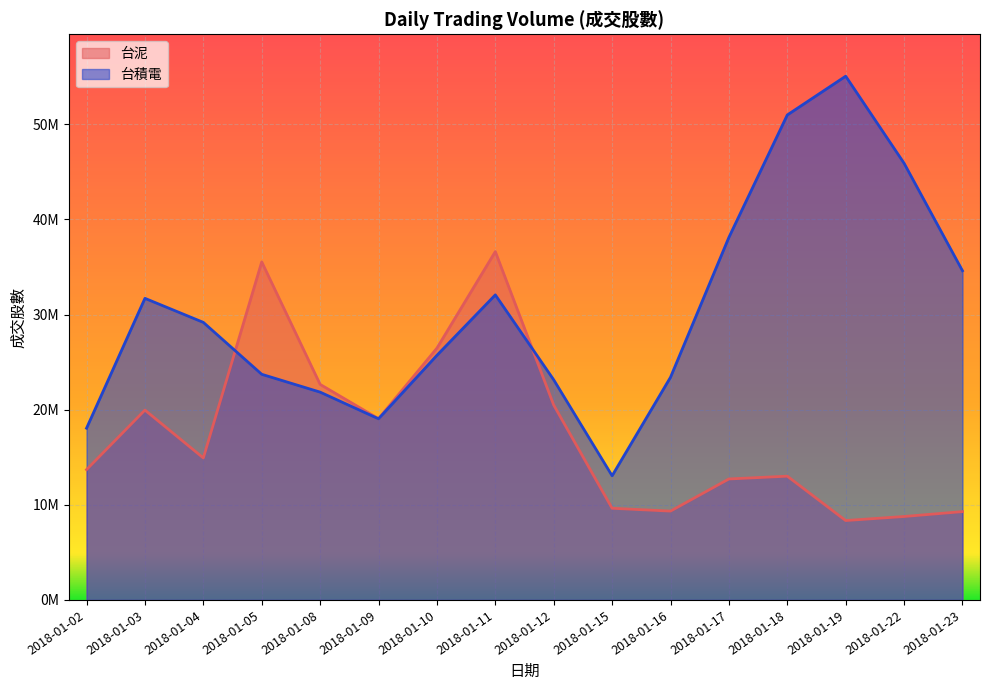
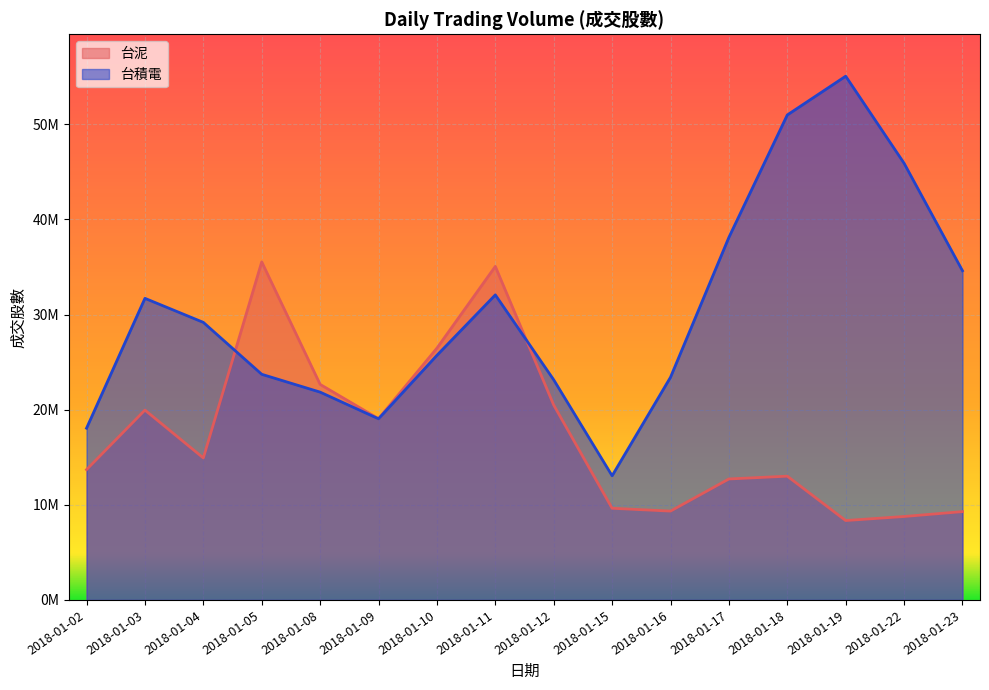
  {
    "台泥": {
      "2018-01-02": 14000000,
      "2018-01-03": 20000000,
      "2018-01-04": 15000000,
      "2018-01-05": 36000000,
      "2018-01-08": 23000000,
      "2018-01-10": 26000000,
-     "2018-01-11": 37000000,
+     "2018-01-11": 35000000,
      "2018-01-12": 20000000,
      "2018-01-15": 10000000,
      "2018-01-16": 9000000,
      "2018-01-17": 13000000,
      "2018-01-18": 13000000,
      "2018-01-19": 8000000,
      "2018-01-22": 9000000,
      "2018-01-23": 9000000
    },
    "台積電": {
      "2018-01-02": 18000000,
      "2018-01-03": 32000000,
      "2018-01-04": 29000000,
      "2018-01-05": 24000000,
      "2018-01-08": 22000000,
      "2018-01-10": 26000000,
      "2018-01-11": 32000000,
      "2018-01-12": 23000000,
      "2018-01-15": 13000000,
      "2018-01-16": 23000000,
      "2018-01-17": 38000000,
      "2018-01-18": 51000000,
      "2018-01-19": 55000000,
      "2018-01-22": 46000000,
      "2018-01-23": 35000000
    }
  }
